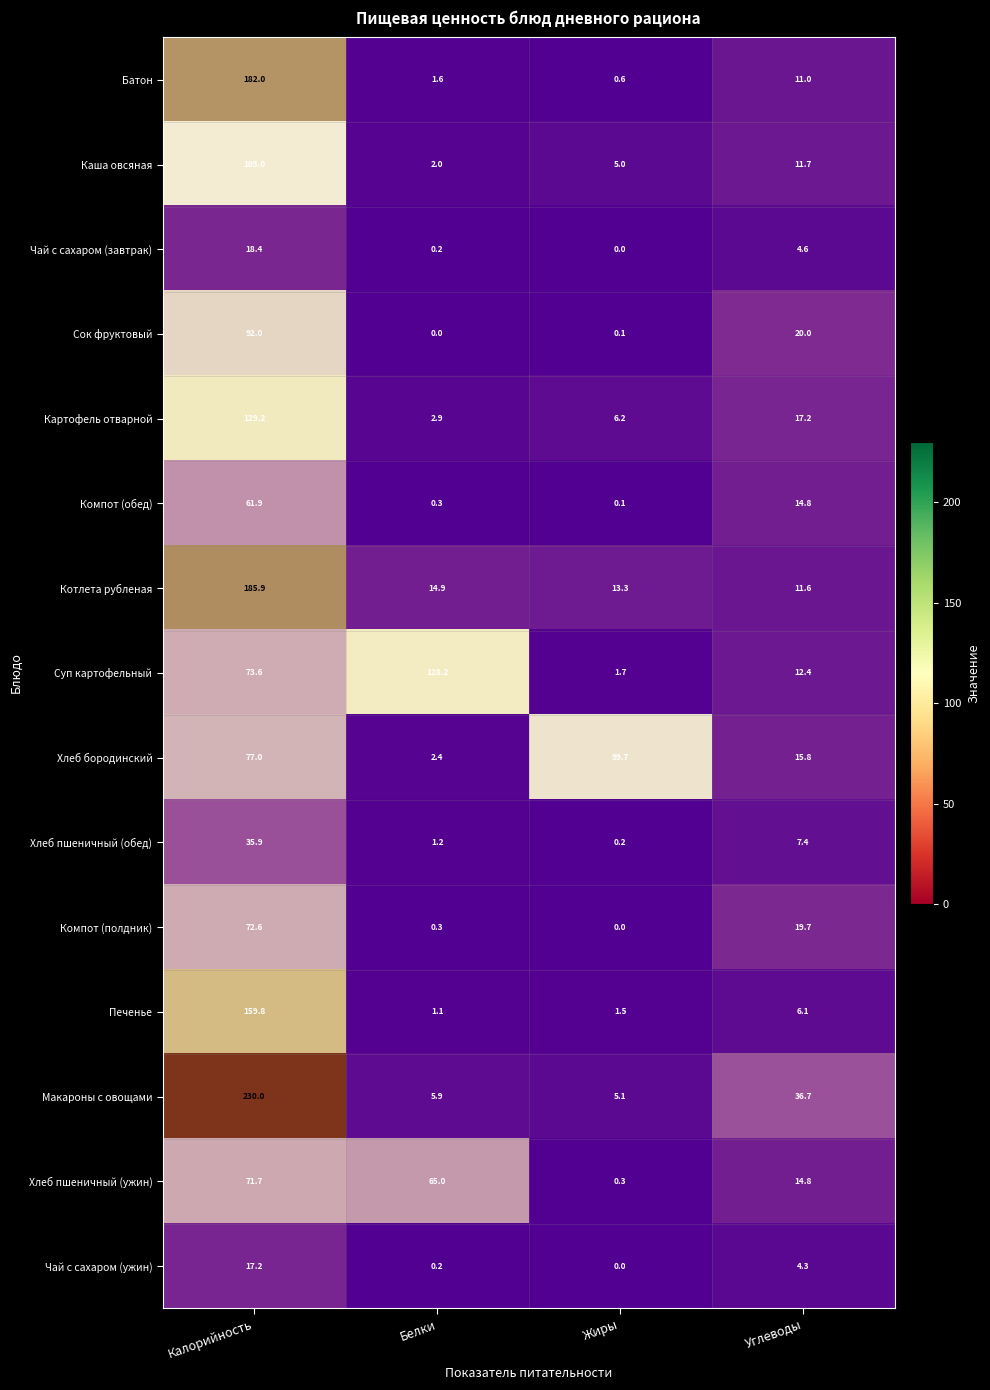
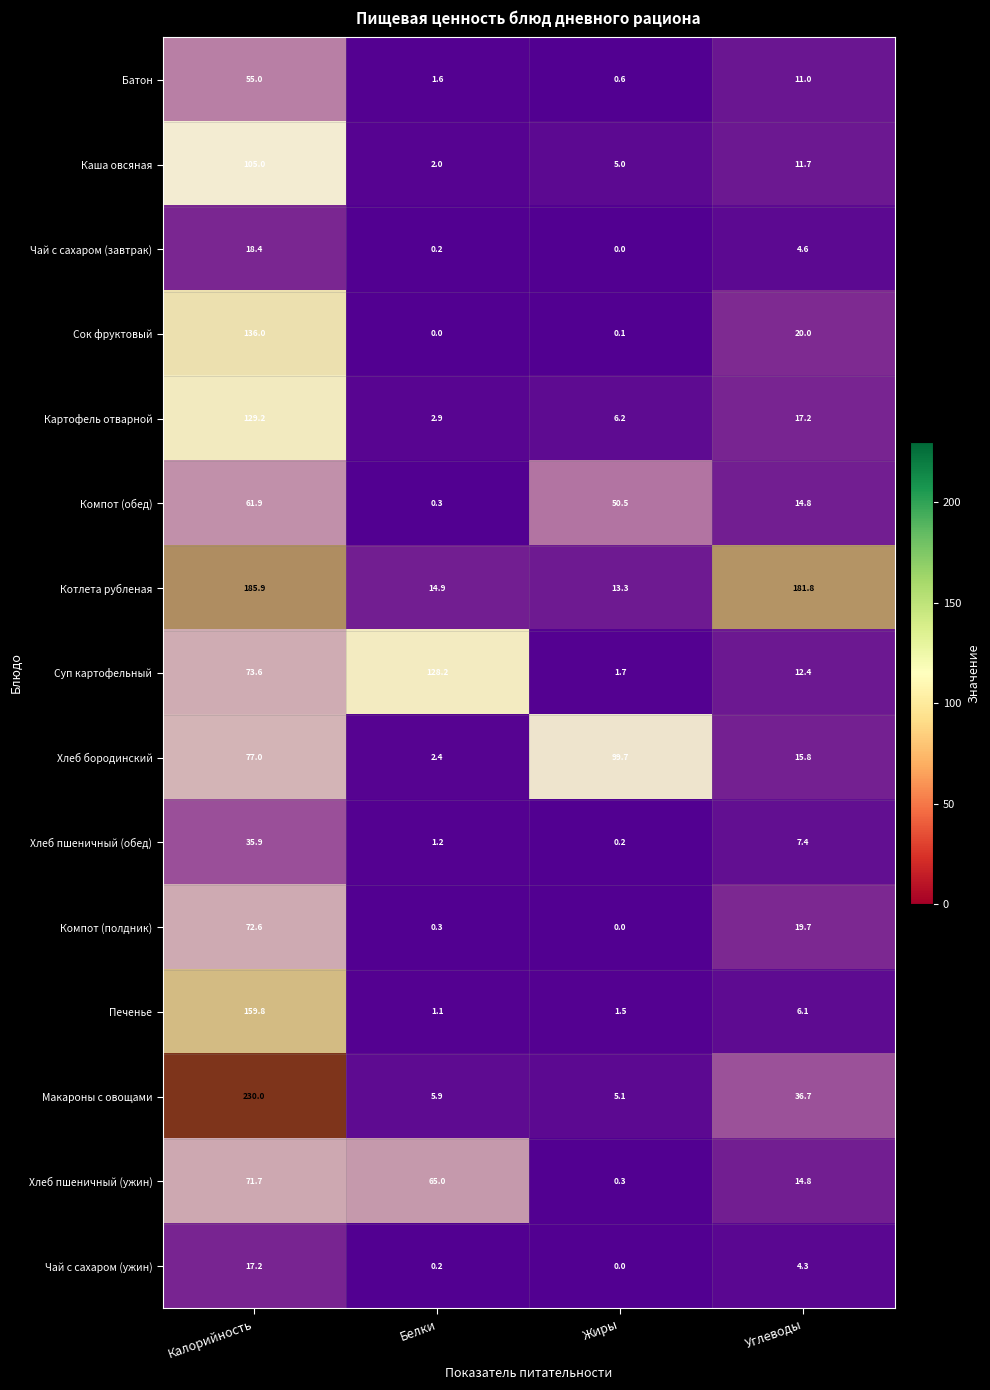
  {
    "Батон": {
-     "Калорийность": 182.0,
+     "Калорийность": 55.0,
      "Белки": 1.6,
      "Жиры": 0.6,
      "Углеводы": 11.0
    },
    "Каша овсяная": {
      "Белки": 2.0,
      "Жиры": 5.0,
      "Углеводы": 11.7
    },
    "Чай с сахаром (завтрак)": {
      "Калорийность": 18.4,
      "Белки": 0.2,
      "Жиры": 0.0,
      "Углеводы": 4.6
    },
    "Сок фруктовый": {
-     "Калорийность": 92.0,
+     "Калорийность": 136.0,
      "Белки": 0.0,
      "Жиры": 0.1,
      "Углеводы": 20.0
    },
    "Картофель отварной": {
      "Калорийность": 129.2,
      "Белки": 2.9,
      "Жиры": 6.2,
      "Углеводы": 17.2
    },
    "Компот (обед)": {
      "Калорийность": 61.9,
      "Белки": 0.3,
-     "Жиры": 0.1,
+     "Жиры": 50.5,
      "Углеводы": 14.8
    },
    "Котлета рубленая": {
      "Калорийность": 185.9,
      "Белки": 14.9,
      "Жиры": 13.3,
-     "Углеводы": 11.6
+     "Углеводы": 181.8
    },
    "Суп картофельный": {
      "Калорийность": 73.6,
      "Белки": 128.2,
      "Жиры": 1.7,
      "Углеводы": 12.4
    },
    "Хлеб бородинский": {
      "Калорийность": 77.0,
      "Белки": 2.4,
      "Жиры": 99.7,
      "Углеводы": 15.8
    },
    "Хлеб пшеничный (обед)": {
      "Калорийность": 35.9,
      "Белки": 1.2,
      "Жиры": 0.2,
      "Углеводы": 7.4
    },
    "Компот (полдник)": {
      "Калорийность": 72.6,
      "Белки": 0.3,
      "Жиры": 0.0,
      "Углеводы": 19.7
    },
    "Печенье": {
      "Калорийность": 159.8,
      "Белки": 1.1,
      "Жиры": 1.5,
      "Углеводы": 6.1
    },
    "Макароны с овощами": {
      "Калорийность": 230.0,
      "Белки": 5.9,
      "Жиры": 5.1,
      "Углеводы": 36.7
    },
    "Хлеб пшеничный (ужин)": {
      "Калорийность": 71.7,
      "Белки": 65.0,
      "Жиры": 0.3,
      "Углеводы": 14.8
    },
    "Чай с сахаром (ужин)": {
      "Калорийность": 17.2,
      "Белки": 0.2,
      "Жиры": 0.0,
      "Углеводы": 4.3
    }
  }
